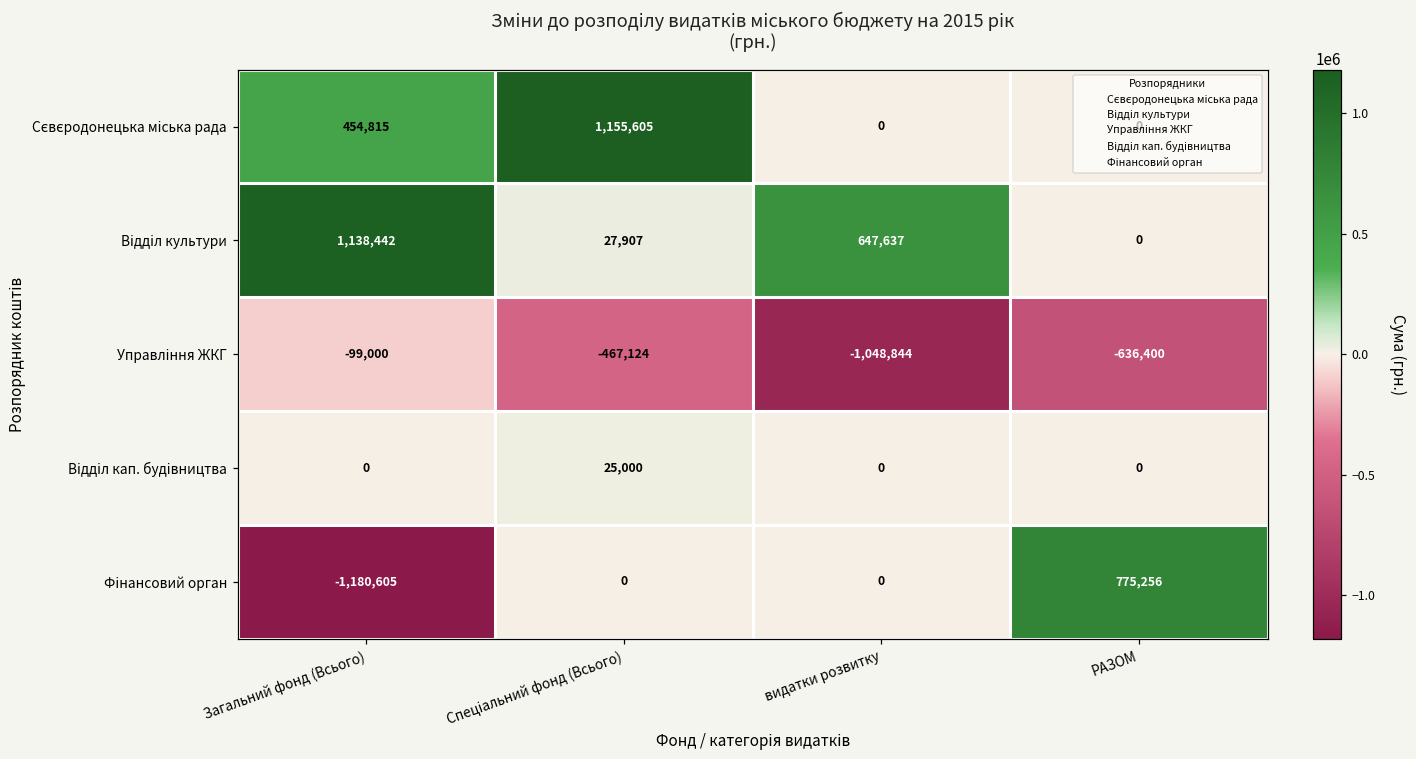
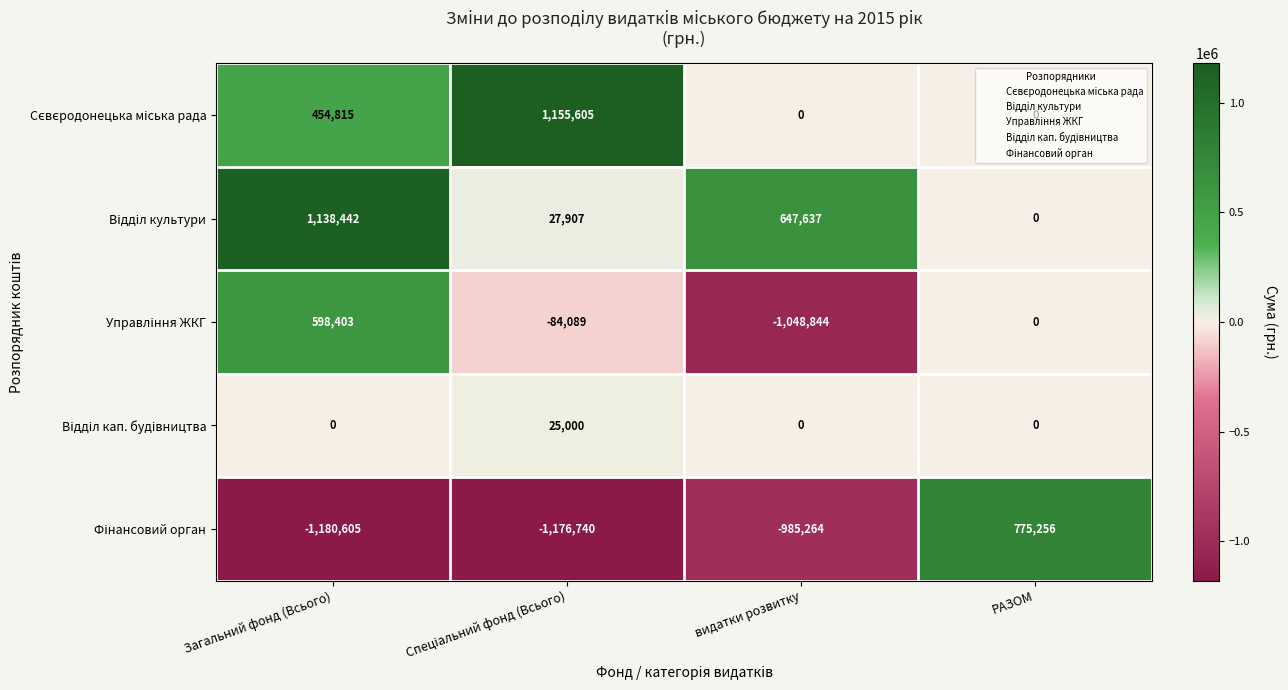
  {
    "Сєвєродонецька міська рада": {
      "Загальний фонд (Всього)": "454,815",
      "Спеціальний фонд (Всього)": "1,155,605",
      "видатки розвитку": "0"
    },
    "Відділ культури": {
      "Загальний фонд (Всього)": "1,138,442",
      "Спеціальний фонд (Всього)": "27,907",
      "видатки розвитку": "647,637",
      "РАЗОМ": "0"
    },
    "Управління ЖКГ": {
-     "Загальний фонд (Всього)": "-99,000",
-     "Спеціальний фонд (Всього)": "-467,124",
+     "Загальний фонд (Всього)": "598,403",
+     "Спеціальний фонд (Всього)": "-84,089",
      "видатки розвитку": "-1,048,844",
-     "РАЗОМ": "-636,400"
+     "РАЗОМ": "0"
    },
    "Відділ кап. будівництва": {
      "Загальний фонд (Всього)": "0",
      "Спеціальний фонд (Всього)": "25,000",
      "видатки розвитку": "0",
      "РАЗОМ": "0"
    },
    "Фінансовий орган": {
      "Загальний фонд (Всього)": "-1,180,605",
-     "Спеціальний фонд (Всього)": "0",
-     "видатки розвитку": "0",
+     "Спеціальний фонд (Всього)": "-1,176,740",
+     "видатки розвитку": "-985,264",
      "РАЗОМ": "775,256"
    }
  }
